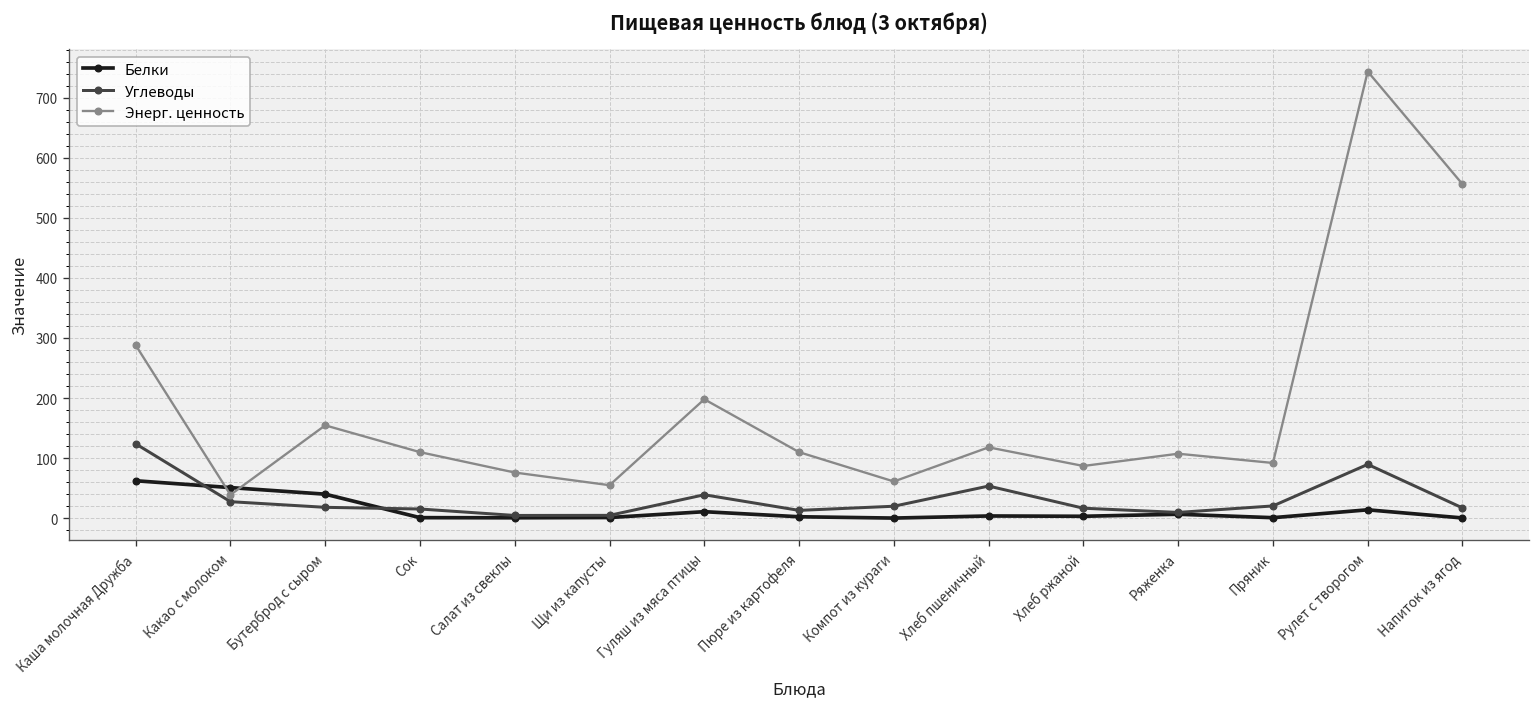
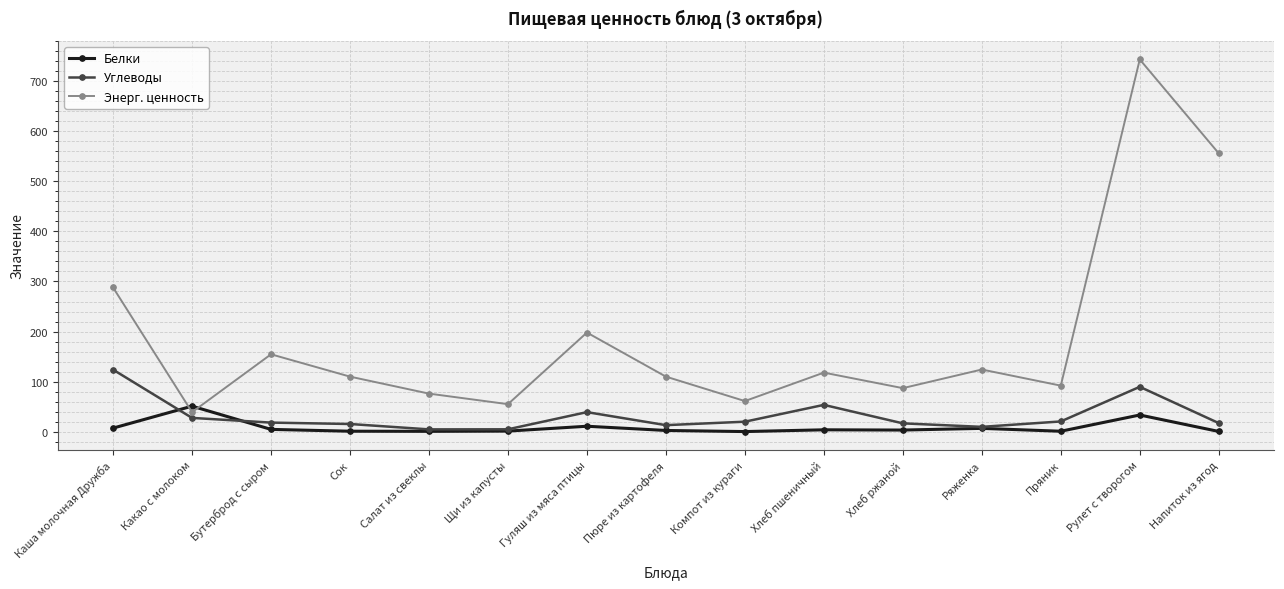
  {
    "Белки": {
-     "Каша молочная Дружба": 60,
+     "Каша молочная Дружба": 10,
      "Какао с молоком": 50,
-     "Бутерброд с сыром": 40,
+     "Бутерброд с сыром": 0,
      "Сок": 0,
      "Гуляш из мяса птицы": 10,
      "Пюре из картофеля": 0,
      "Компот из кураги": 0,
      "Хлеб пшеничный": 0,
      "Хлеб ржаной": 0,
      "Пряник": 0,
-     "Рулет с творогом": 10,
+     "Рулет с творогом": 30,
      "Напиток из ягод": 0
    },
    "Углеводы": {
      "Каша молочная Дружба": 120,
      "Какао с молоком": 30,
      "Бутерброд с сыром": 20,
      "Сок": 20,
      "Гуляш из мяса птицы": 40,
      "Пюре из картофеля": 10,
      "Компот из кураги": 20,
      "Хлеб пшеничный": 50,
      "Хлеб ржаной": 20,
      "Пряник": 20,
      "Рулет с творогом": 90,
      "Напиток из ягод": 20
    },
    "Энерг. ценность": {
      "Каша молочная Дружба": 290,
      "Какао с молоком": 40,
      "Бутерброд с сыром": 150,
      "Сок": 110,
      "Салат из свеклы": 80,
      "Щи из капусты": 60,
      "Гуляш из мяса птицы": 200,
      "Пюре из картофеля": 110,
      "Компот из кураги": 60,
      "Хлеб пшеничный": 120,
      "Хлеб ржаной": 90,
-     "Ряженка": 110,
+     "Ряженка": 120,
      "Пряник": 90,
      "Рулет с творогом": 740,
      "Напиток из ягод": 560
    }
  }
